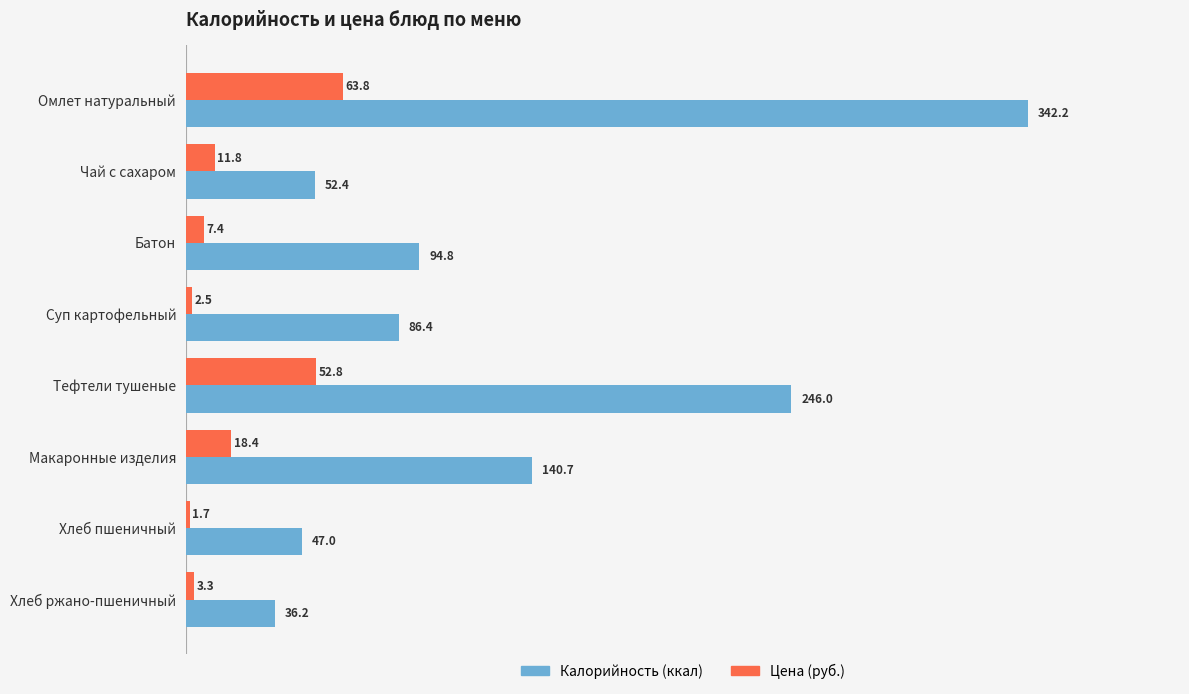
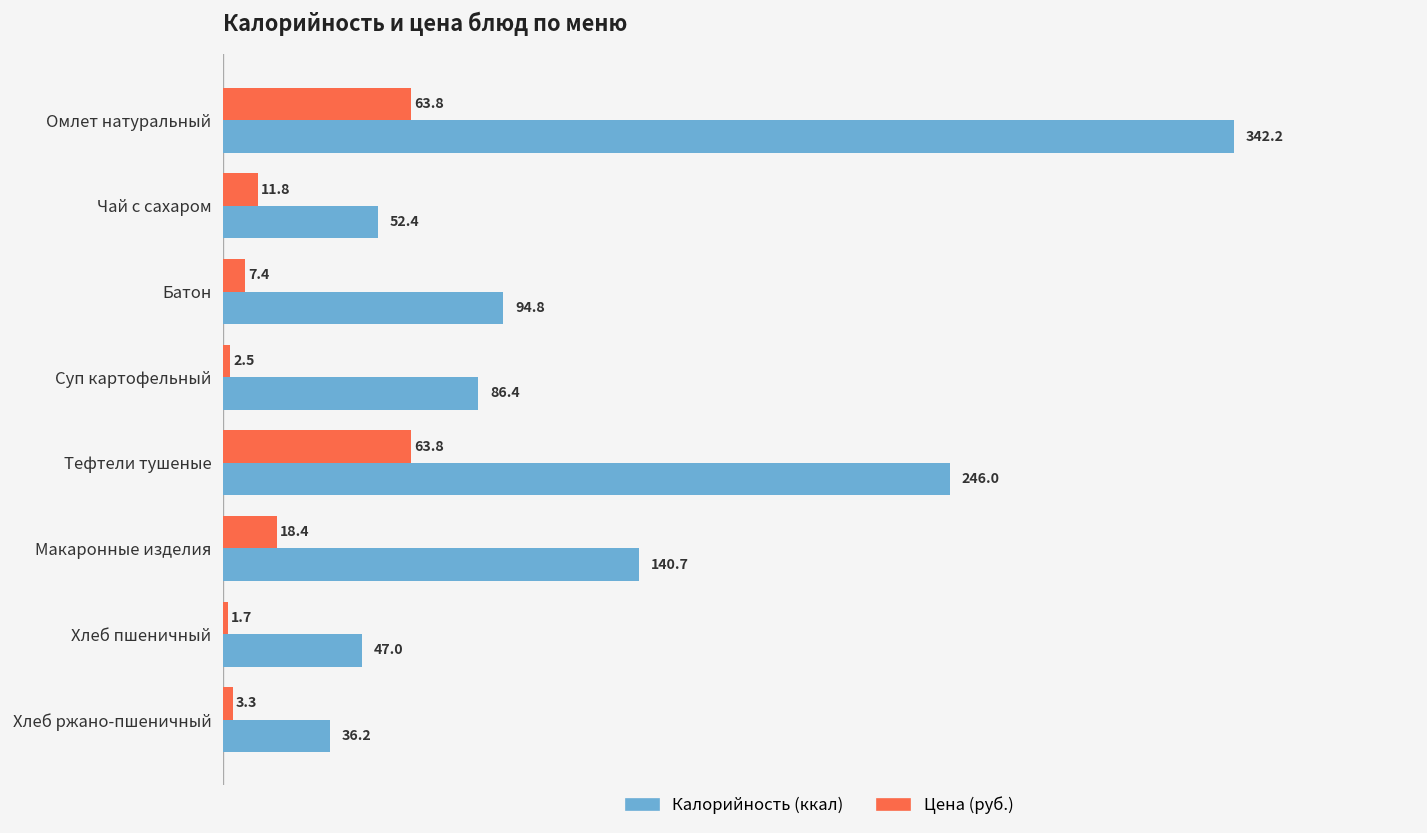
  {
    "Калорийность (ккал)": {
      "Омлет натуральный": 342.2,
      "Чай с сахаром": 52.4,
      "Батон": 94.8,
      "Суп картофельный": 86.4,
      "Тефтели тушеные": 246.0,
      "Макаронные изделия": 140.7,
      "Хлеб пшеничный": 47.0,
      "Хлеб ржано-пшеничный": 36.2
    },
    "Цена (руб.)": {
      "Омлет натуральный": 63.8,
      "Чай с сахаром": 11.8,
      "Батон": 7.4,
      "Суп картофельный": 2.5,
-     "Тефтели тушеные": 52.8,
+     "Тефтели тушеные": 63.8,
      "Макаронные изделия": 18.4,
      "Хлеб пшеничный": 1.7,
      "Хлеб ржано-пшеничный": 3.3
    }
  }
